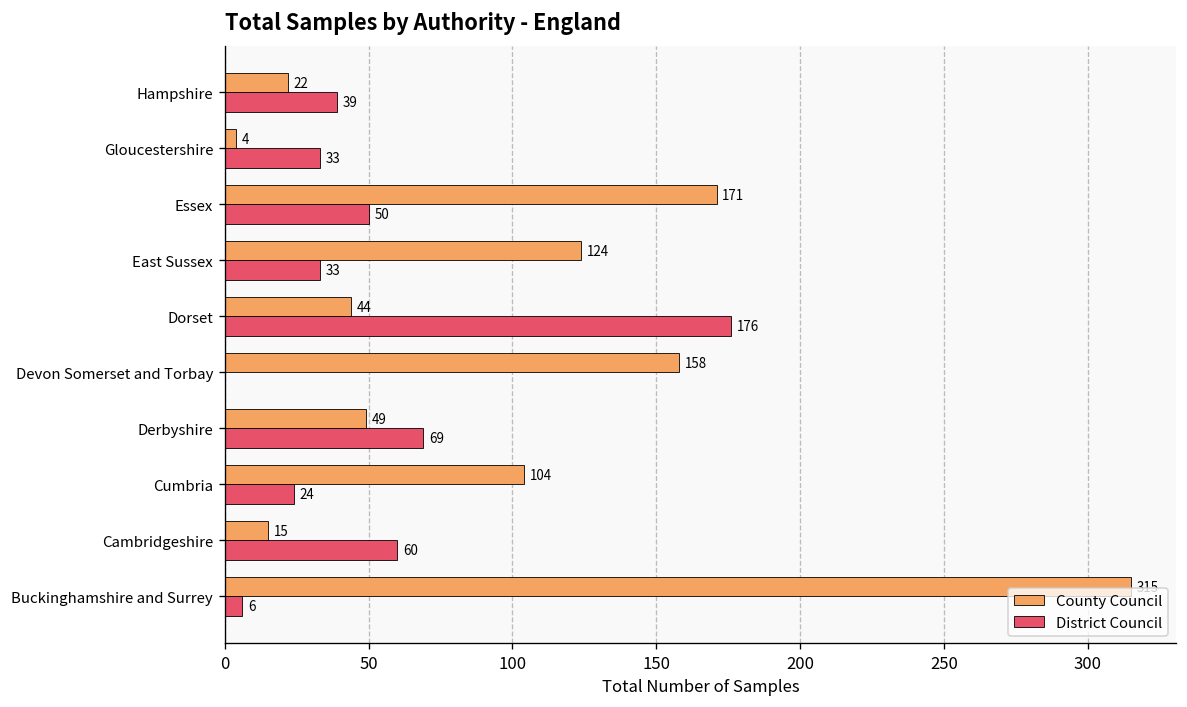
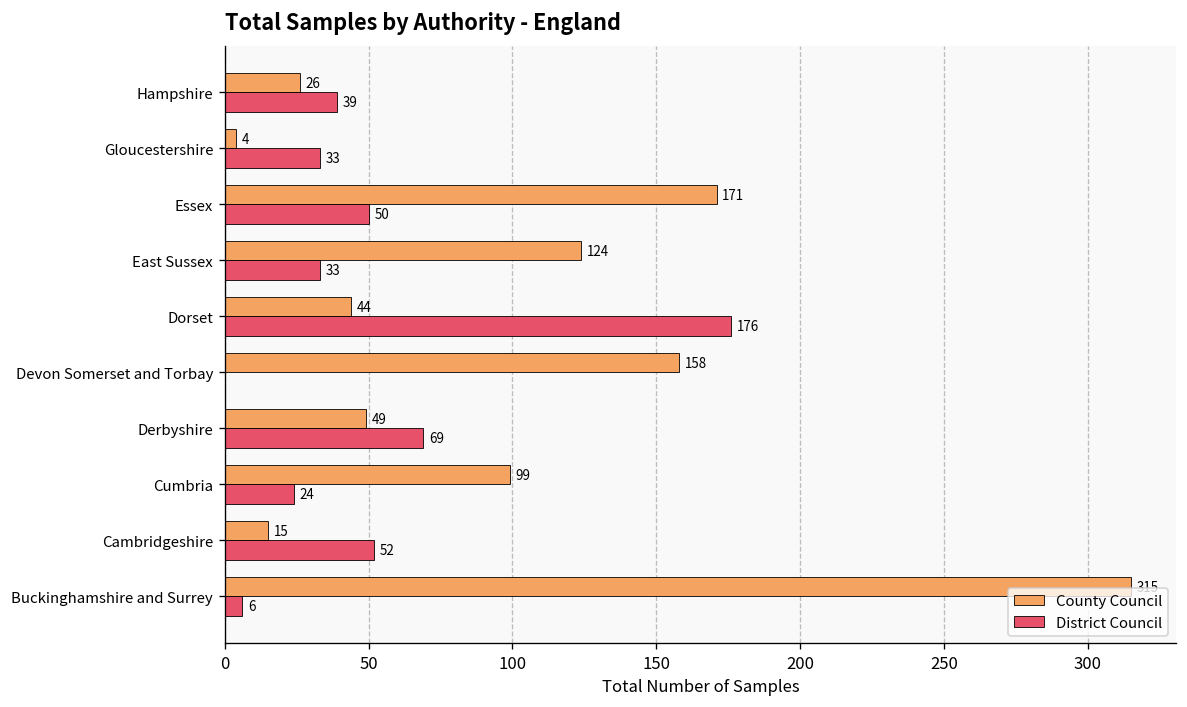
  {
    "County Council": {
-     "Hampshire": 22,
+     "Hampshire": 26,
      "Gloucestershire": 4,
      "Essex": 171,
      "East Sussex": 124,
      "Dorset": 44,
      "Devon Somerset and Torbay": 158,
      "Derbyshire": 49,
-     "Cumbria": 104,
+     "Cumbria": 99,
      "Cambridgeshire": 15
    },
    "District Council": {
      "Hampshire": 39,
      "Gloucestershire": 33,
      "Essex": 50,
      "East Sussex": 33,
      "Dorset": 176,
      "Derbyshire": 69,
      "Cumbria": 24,
-     "Cambridgeshire": 60,
+     "Cambridgeshire": 52,
      "Buckinghamshire and Surrey": 6
    }
  }
